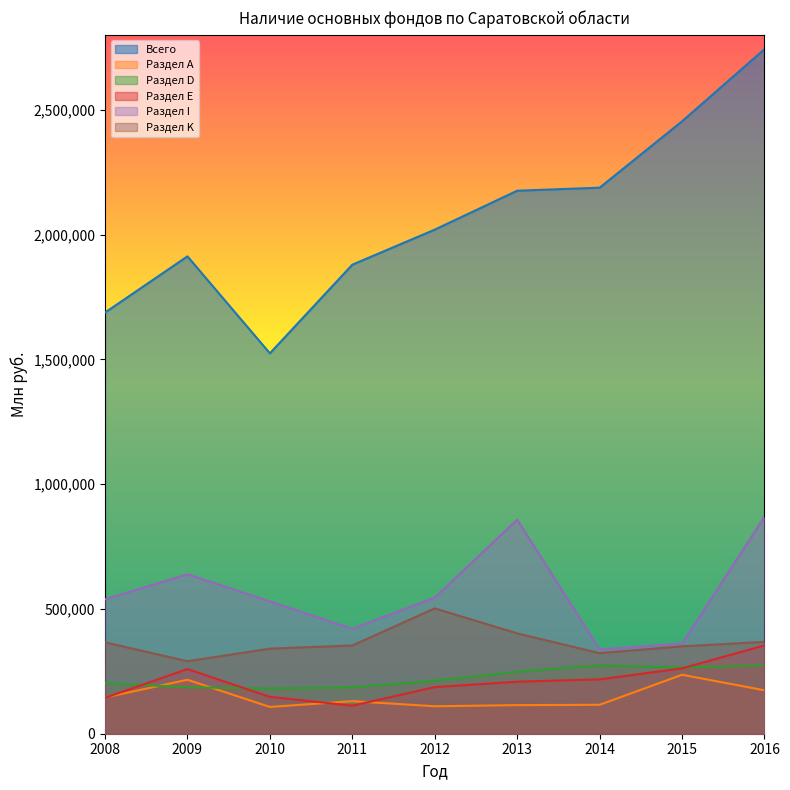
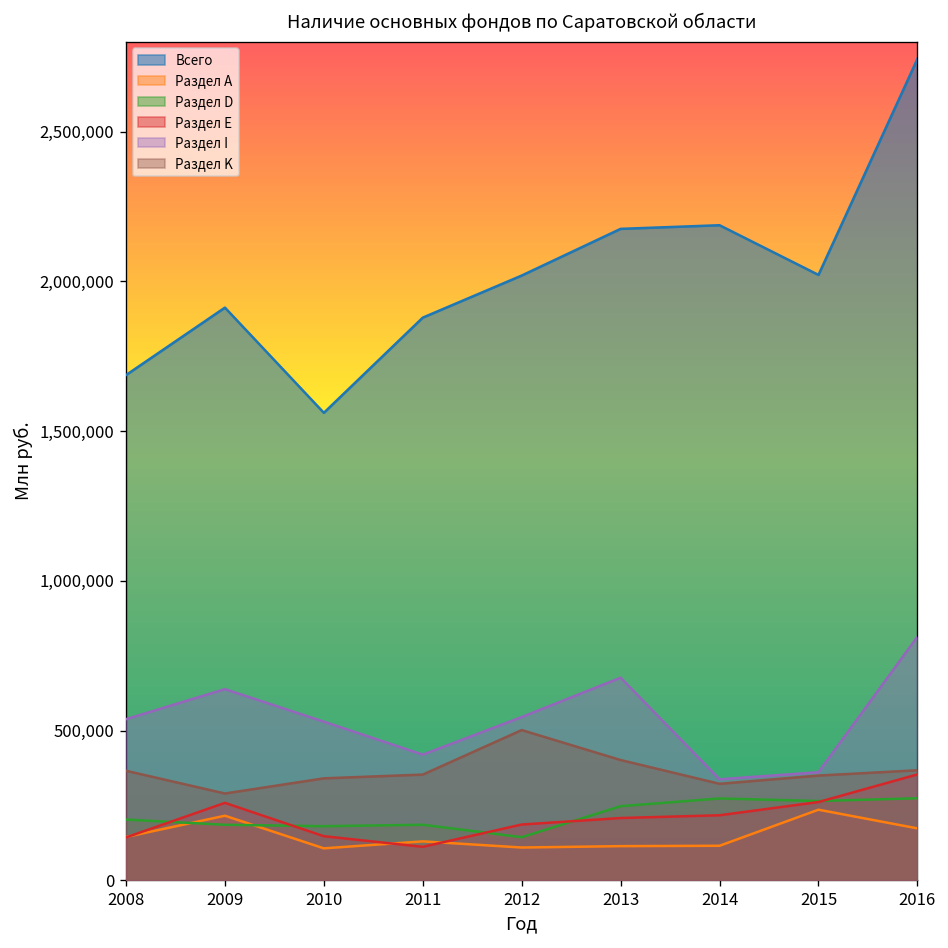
  {
    "Всего": {
      "2008": "1,690,000",
      "2009": "1,910,000",
-     "2010": "1,520,000",
+     "2010": "1,560,000",
      "2011": "1,880,000",
      "2012": "2,020,000",
      "2013": "2,180,000",
      "2014": "2,190,000",
-     "2015": "2,450,000",
+     "2015": "2,020,000",
      "2016": "2,740,000"
    },
    "Раздел А": {
      "2009": "220,000",
      "2010": "110,000",
      "2011": "130,000",
      "2012": "110,000",
      "2013": "110,000",
      "2014": "120,000",
      "2015": "240,000",
      "2016": "170,000"
    },
    "Раздел D": {
      "2008": "200,000",
      "2009": "190,000",
      "2010": "180,000",
      "2011": "190,000",
-     "2012": "210,000",
+     "2012": "140,000",
      "2013": "250,000",
      "2014": "270,000",
      "2016": "270,000"
    },
    "Раздел E": {
      "2009": "260,000",
      "2010": "150,000",
      "2011": "110,000",
      "2012": "190,000",
      "2013": "210,000",
      "2014": "220,000",
      "2016": "350,000"
    },
    "Раздел I": {
      "2008": "540,000",
      "2009": "640,000",
      "2010": "530,000",
      "2011": "420,000",
      "2012": "550,000",
-     "2013": "860,000",
+     "2013": "680,000",
      "2014": "340,000",
      "2015": "360,000",
-     "2016": "870,000"
+     "2016": "810,000"
    },
    "Раздел K": {
      "2008": "370,000",
      "2009": "290,000",
      "2010": "340,000",
      "2011": "350,000",
      "2012": "500,000",
      "2013": "400,000",
      "2014": "320,000",
      "2015": "350,000",
      "2016": "370,000"
    }
  }
